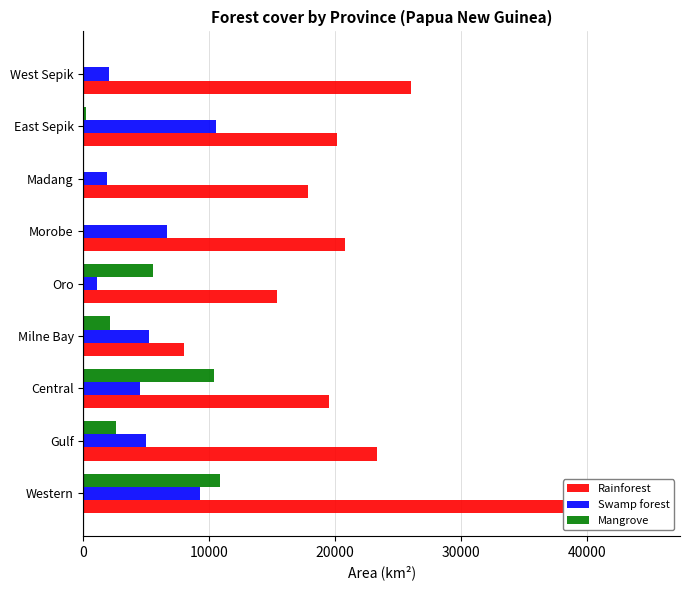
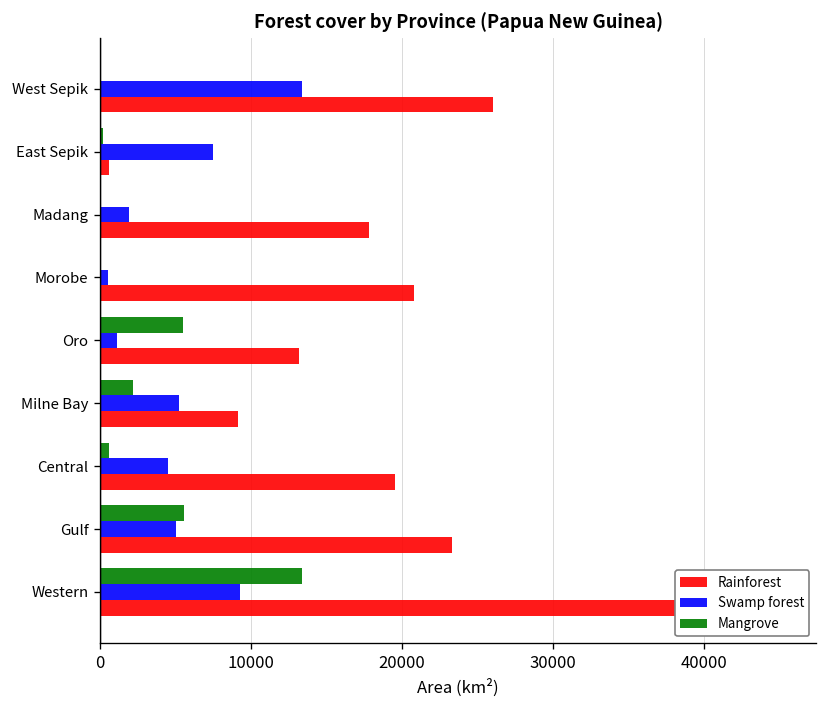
  {
    "Rainforest": {
      "West Sepik": 26000,
-     "East Sepik": 20200,
+     "East Sepik": 600,
      "Madang": 17800,
      "Morobe": 20800,
-     "Oro": 15400,
-     "Milne Bay": 8000,
+     "Oro": 13200,
+     "Milne Bay": 9100,
      "Central": 19500,
      "Gulf": 23300
    },
    "Swamp forest": {
-     "West Sepik": 2000,
-     "East Sepik": 10600,
+     "West Sepik": 13400,
+     "East Sepik": 7500,
      "Madang": 1900,
-     "Morobe": 6600,
+     "Morobe": 500,
      "Oro": 1100,
      "Milne Bay": 5200,
      "Central": 4500,
      "Gulf": 5000,
      "Western": 9300
    },
    "Mangrove": {
      "Oro": 5500,
      "Milne Bay": 2200,
-     "Central": 10400,
-     "Gulf": 2600,
-     "Western": 10900
+     "Central": 600,
+     "Gulf": 5600,
+     "Western": 13400
    }
  }
